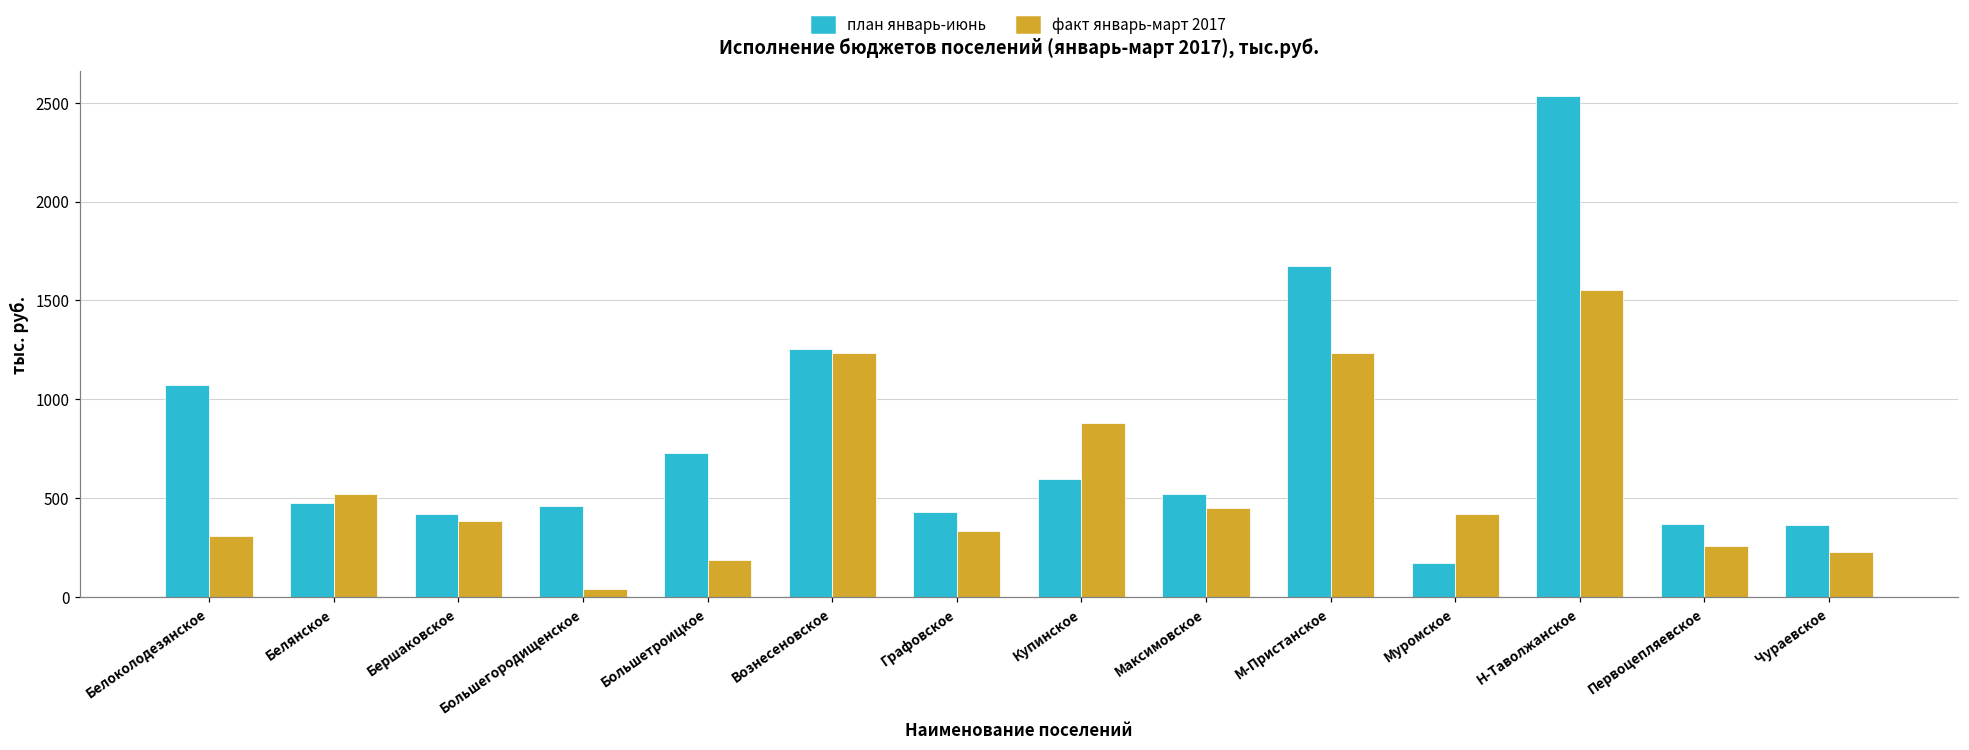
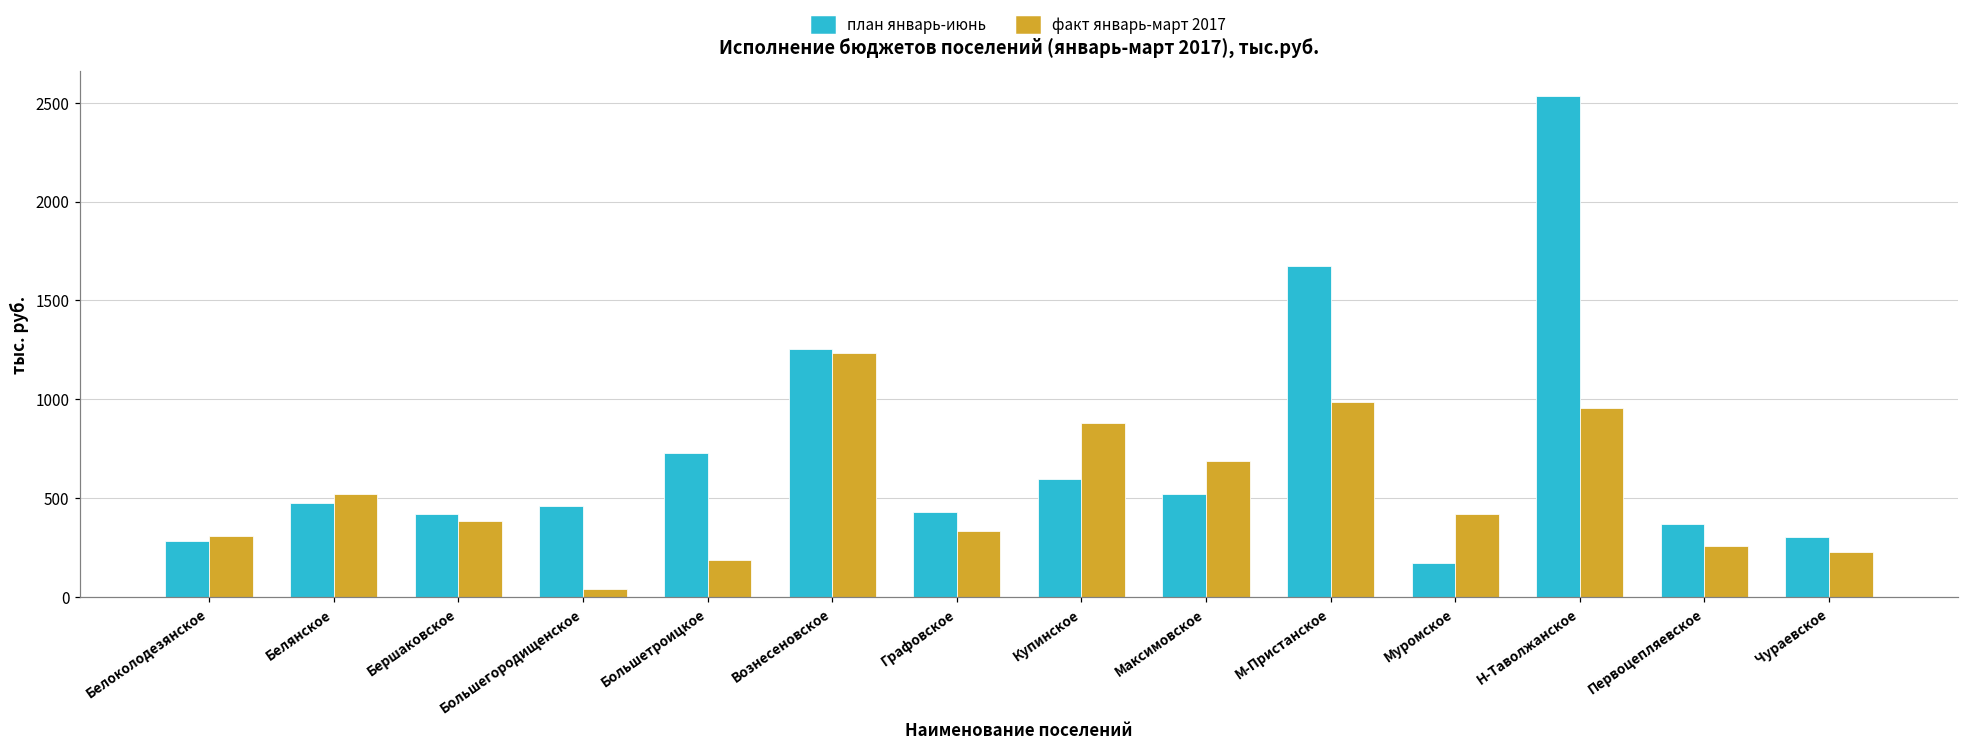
  {
    "план январь-июнь": {
-     "Белоколодезянское": 1070,
+     "Белоколодезянское": 280,
      "Белянское": 480,
      "Бершаковское": 420,
      "Большегородищенское": 460,
      "Большетроицкое": 730,
      "Вознесеновское": 1250,
      "Графовское": 430,
      "Купинское": 600,
      "Максимовское": 520,
      "М-Пристанское": 1670,
      "Муромское": 170,
      "Н-Таволжанское": 2530,
      "Первоцепляевское": 370,
-     "Чураевское": 360
+     "Чураевское": 310
    },
    "факт январь-март 2017": {
      "Белоколодезянское": 310,
      "Белянское": 520,
      "Бершаковское": 380,
      "Большегородищенское": 40,
      "Большетроицкое": 190,
      "Вознесеновское": 1240,
      "Графовское": 330,
      "Купинское": 880,
-     "Максимовское": 450,
-     "М-Пристанское": 1230,
+     "Максимовское": 690,
+     "М-Пристанское": 980,
      "Муромское": 420,
-     "Н-Таволжанское": 1550,
+     "Н-Таволжанское": 950,
      "Первоцепляевское": 260,
      "Чураевское": 230
    }
  }
